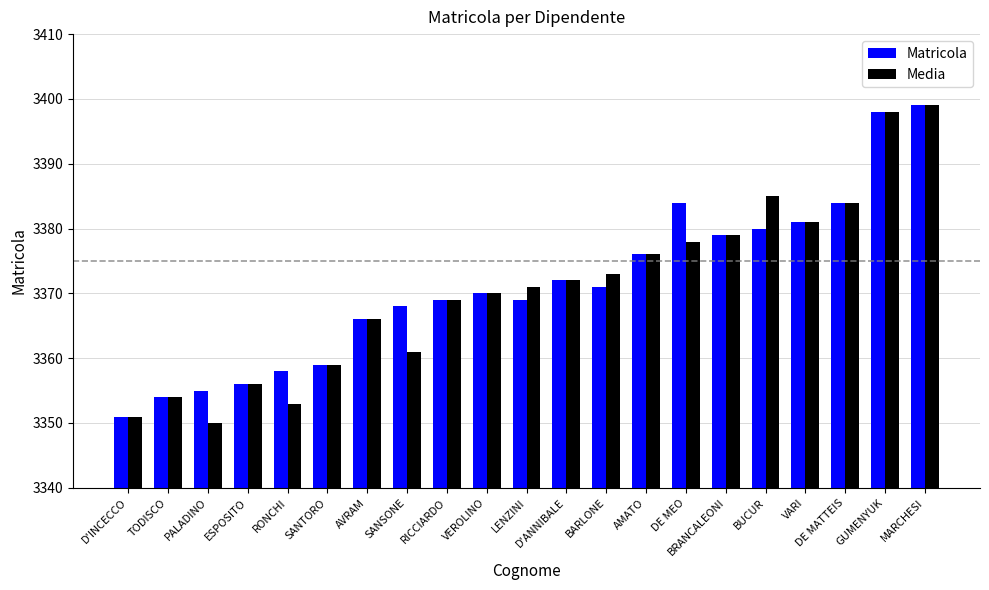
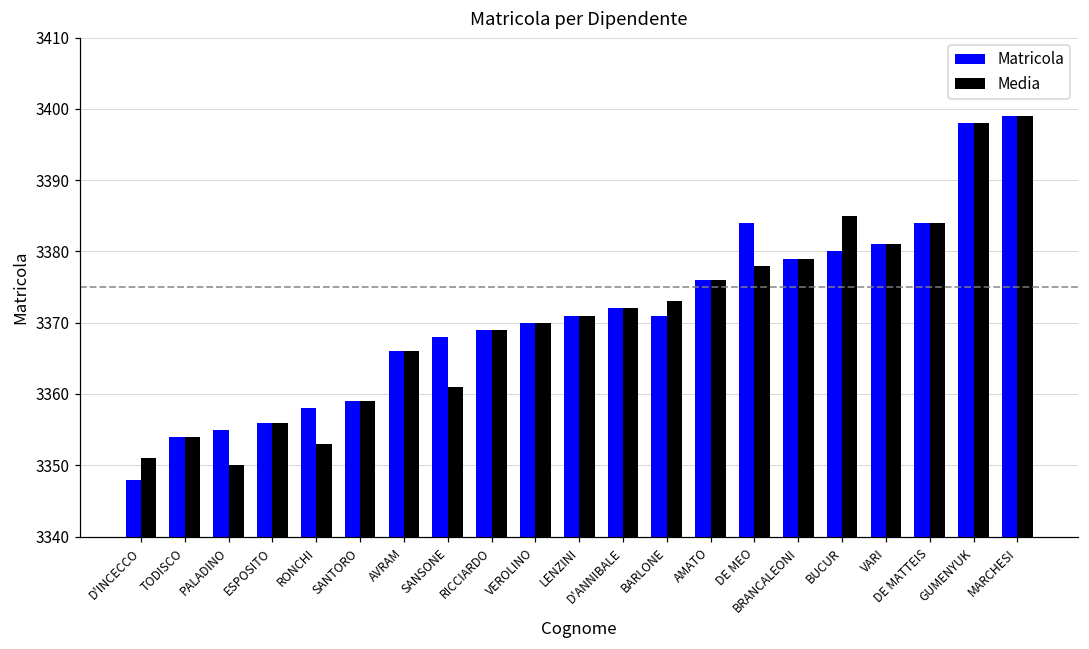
  {
    "Matricola": {
-     "D'INCECCO": 3351,
+     "D'INCECCO": 3348,
      "TODISCO": 3354,
      "PALADINO": 3355,
      "ESPOSITO": 3356,
      "RONCHI": 3358,
      "SANTORO": 3359,
      "AVRAM": 3366,
      "SANSONE": 3368,
      "RICCIARDO": 3369,
      "VEROLINO": 3370,
-     "LENZINI": 3369,
+     "LENZINI": 3371,
      "D'ANNIBALE": 3372,
      "BARLONE": 3371,
      "AMATO": 3376,
      "DE MEO": 3384,
      "BRANCALEONI": 3379,
      "BUCUR": 3380,
      "VARI": 3381,
      "DE MATTEIS": 3384,
      "GUMENYUK": 3398,
      "MARCHESI": 3399
    },
    "Media": {
      "D'INCECCO": 3351,
      "TODISCO": 3354,
      "PALADINO": 3350,
      "ESPOSITO": 3356,
      "RONCHI": 3353,
      "SANTORO": 3359,
      "AVRAM": 3366,
      "SANSONE": 3361,
      "RICCIARDO": 3369,
      "VEROLINO": 3370,
      "LENZINI": 3371,
      "D'ANNIBALE": 3372,
      "BARLONE": 3373,
      "AMATO": 3376,
      "DE MEO": 3378,
      "BRANCALEONI": 3379,
      "BUCUR": 3385,
      "VARI": 3381,
      "DE MATTEIS": 3384,
      "GUMENYUK": 3398,
      "MARCHESI": 3399
    }
  }
